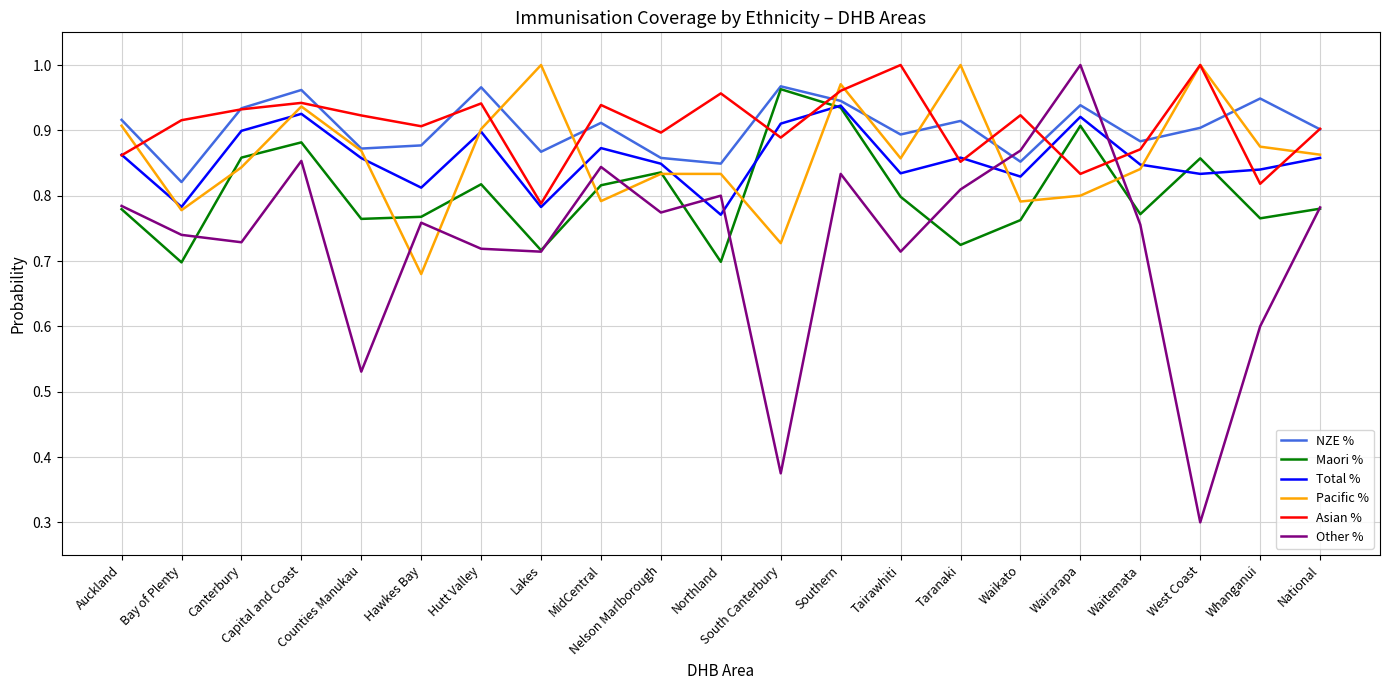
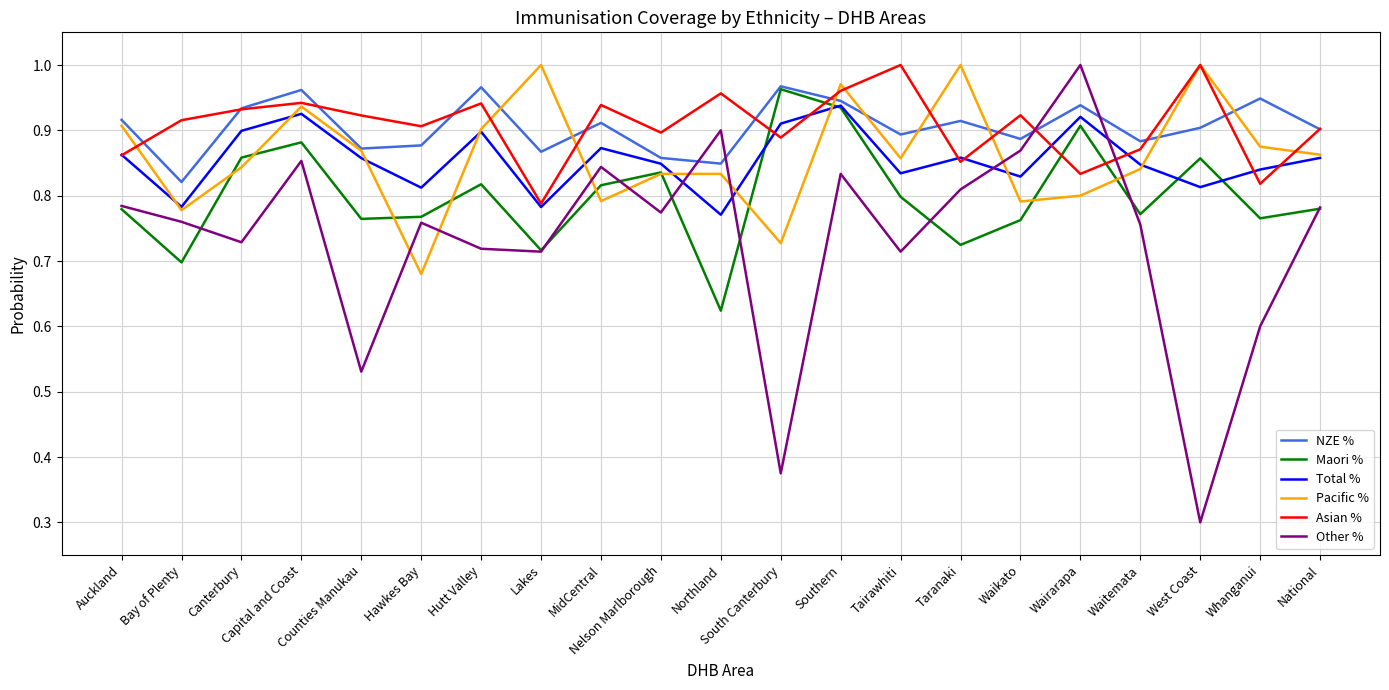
  {
    "NZE %": {
      "Auckland": 0.92,
      "Bay of Plenty": 0.82,
      "Capital and Coast": 0.96,
      "Hawkes Bay": 0.88,
      "Hutt Valley": 0.97,
      "Lakes": 0.87,
      "MidCentral": 0.91,
      "Nelson Marlborough": 0.86,
      "Northland": 0.85,
      "South Canterbury": 0.97,
      "Southern": 0.95,
      "Tairawhiti": 0.89,
      "Taranaki": 0.91,
-     "Waikato": 0.85,
+     "Waikato": 0.89,
      "Wairarapa": 0.94,
      "Waitemata": 0.88,
      "West Coast": 0.90,
      "Whanganui": 0.95
    },
    "Maori %": {
      "Auckland": 0.78,
      "Bay of Plenty": 0.70,
      "Canterbury": 0.86,
      "Capital and Coast": 0.88,
      "Counties Manukau": 0.76,
      "Hawkes Bay": 0.77,
      "Hutt Valley": 0.82,
      "MidCentral": 0.82,
-     "Northland": 0.70,
+     "Northland": 0.62,
      "South Canterbury": 0.96,
      "Tairawhiti": 0.80,
      "Taranaki": 0.72,
      "Waikato": 0.76,
      "Wairarapa": 0.91,
      "Waitemata": 0.77,
      "West Coast": 0.86,
      "Whanganui": 0.77
    },
    "Total %": {
      "Bay of Plenty": 0.78,
      "Canterbury": 0.90,
      "Capital and Coast": 0.93,
      "Counties Manukau": 0.86,
      "Hawkes Bay": 0.81,
      "Hutt Valley": 0.90,
      "Lakes": 0.78,
      "MidCentral": 0.87,
      "Nelson Marlborough": 0.85,
      "Northland": 0.77,
      "South Canterbury": 0.91,
      "Tairawhiti": 0.83,
      "Taranaki": 0.86,
      "Waikato": 0.83,
      "Wairarapa": 0.92,
      "Waitemata": 0.85,
-     "West Coast": 0.83,
+     "West Coast": 0.81,
      "Whanganui": 0.84,
      "National": 0.86
    },
    "Pacific %": {
      "Auckland": 0.91,
      "Bay of Plenty": 0.78,
      "Canterbury": 0.84,
      "Capital and Coast": 0.94,
      "Hawkes Bay": 0.68,
      "Hutt Valley": 0.90,
      "Lakes": 1.00,
      "MidCentral": 0.79,
      "Northland": 0.83,
      "South Canterbury": 0.73,
      "Southern": 0.97,
      "Tairawhiti": 0.86,
      "Taranaki": 1.00,
      "Waikato": 0.79,
      "Wairarapa": 0.80,
      "Waitemata": 0.84,
      "Whanganui": 0.88,
      "National": 0.86
    },
    "Asian %": {
      "Bay of Plenty": 0.92,
      "Capital and Coast": 0.94,
      "Counties Manukau": 0.92,
      "Hawkes Bay": 0.91,
      "Hutt Valley": 0.94,
      "Lakes": 0.79,
      "MidCentral": 0.94,
      "Nelson Marlborough": 0.90,
      "Northland": 0.96,
      "South Canterbury": 0.89,
      "Southern": 0.96,
      "Tairawhiti": 1.00,
      "Taranaki": 0.85,
      "Waikato": 0.92,
      "Wairarapa": 0.83,
      "Waitemata": 0.87,
      "Whanganui": 0.82
    },
    "Other %": {
      "Auckland": 0.78,
-     "Bay of Plenty": 0.74,
+     "Bay of Plenty": 0.76,
      "Canterbury": 0.73,
      "Capital and Coast": 0.85,
      "Counties Manukau": 0.53,
      "Hawkes Bay": 0.76,
      "Hutt Valley": 0.72,
      "MidCentral": 0.84,
      "Nelson Marlborough": 0.77,
-     "Northland": 0.8,
+     "Northland": 0.9,
      "South Canterbury": 0.38,
      "Southern": 0.83,
      "Tairawhiti": 0.71,
      "Taranaki": 0.81,
      "Waikato": 0.87,
      "Wairarapa": 1.00,
      "Waitemata": 0.76,
      "West Coast": 0.30,
      "Whanganui": 0.60
    }
  }
